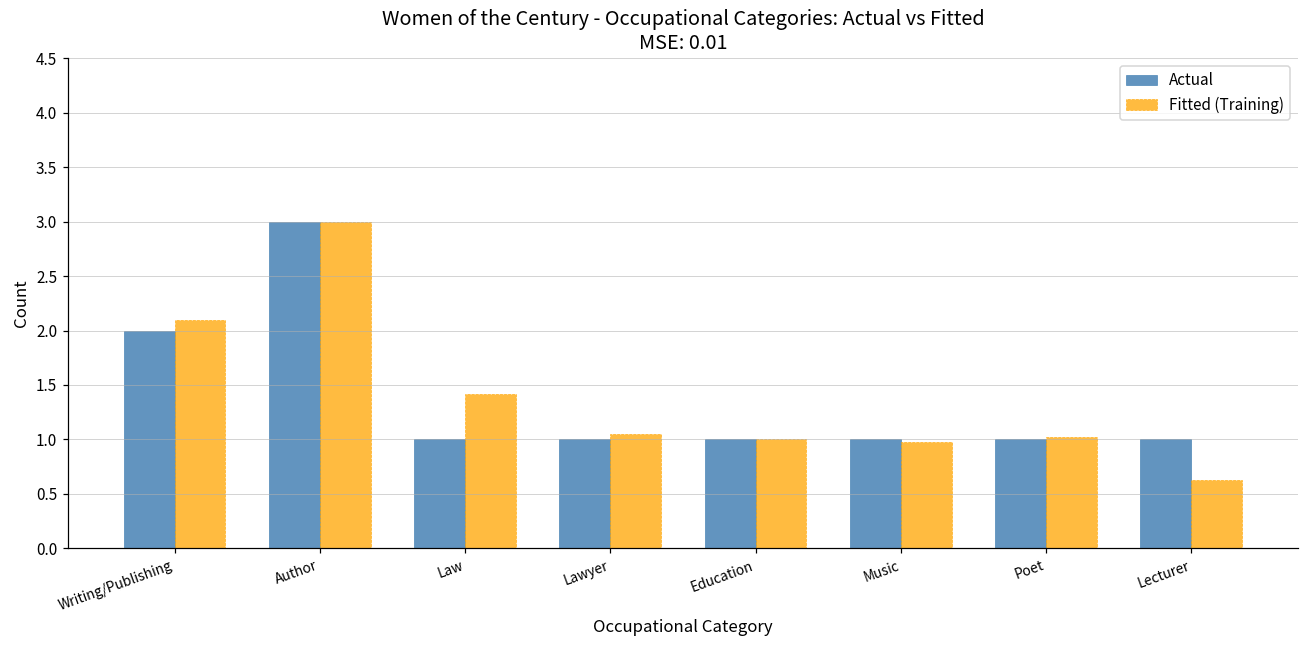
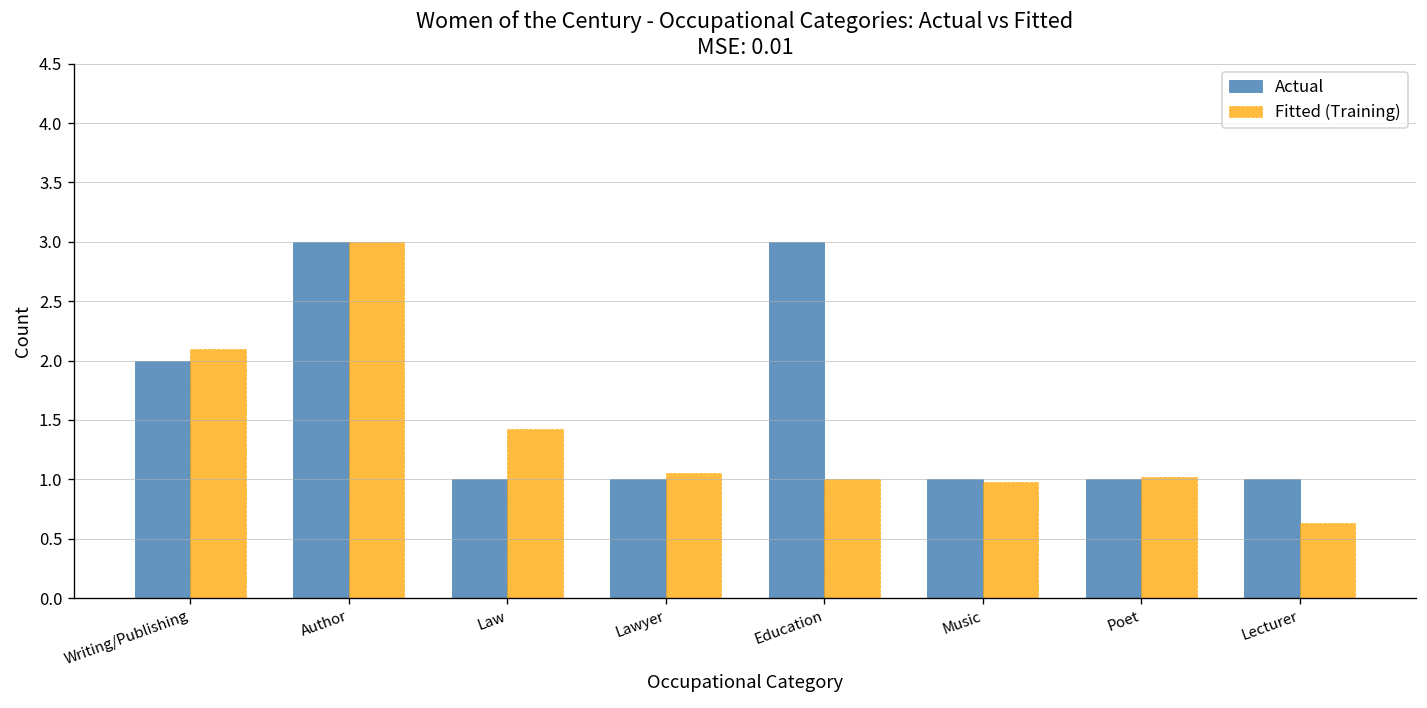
  {
    "Actual": {
      "Writing/Publishing": 2,
      "Author": 3,
      "Law": 1,
      "Lawyer": 1,
-     "Education": 1,
+     "Education": 3,
      "Music": 1,
      "Poet": 1,
      "Lecturer": 1
    },
    "Fitted (Training)": {
      "Writing/Publishing": 2.1,
      "Author": 3,
      "Law": 1.4,
      "Lawyer": 1.1,
      "Education": 1,
      "Music": 1,
      "Poet": 1,
      "Lecturer": 0.6
    }
  }
